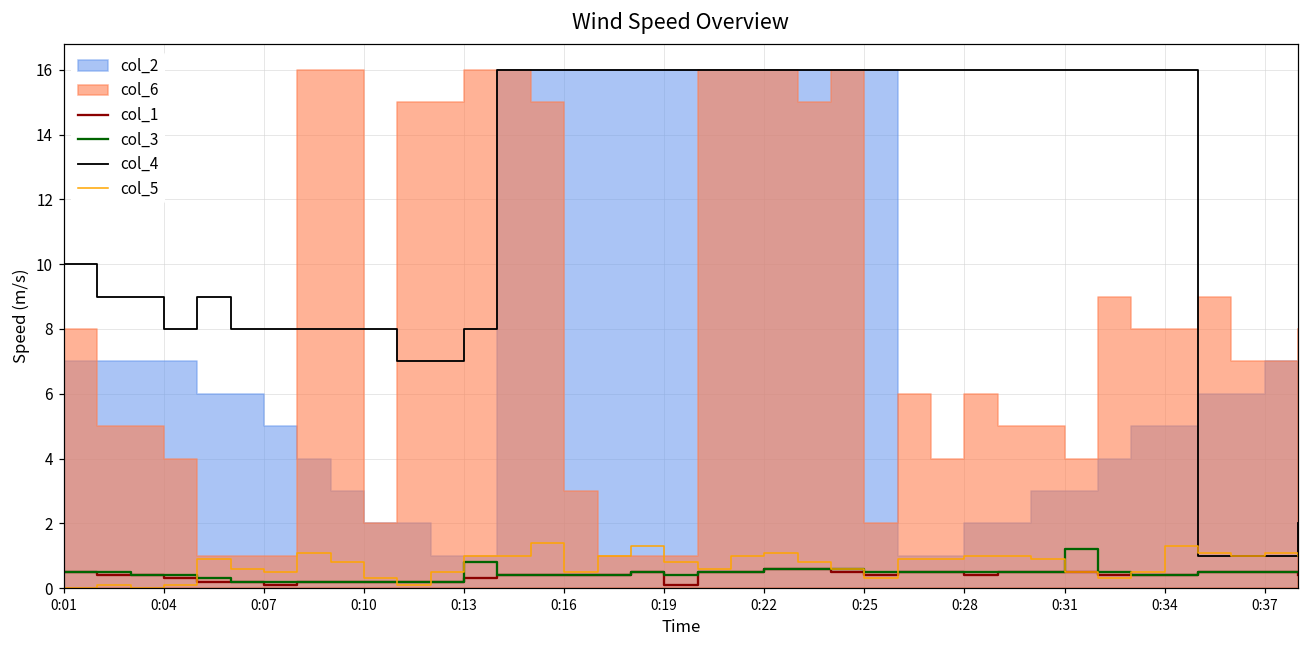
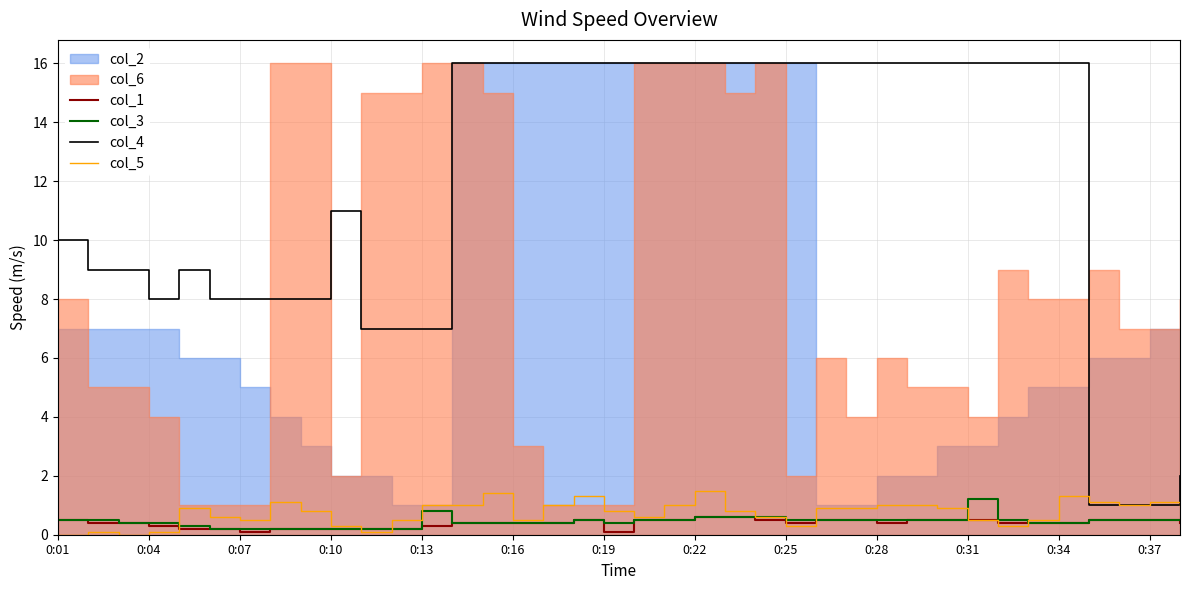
  {
    "col_1": {
      "0:04": 0.3,
      "0:07": 0.1,
      "0:13": 0.3,
      "0:19": 0.1,
      "0:25": 0.4,
      "0:28": 0.4
    },
    "col_3": {
      "0:04": 0.4,
      "0:07": 0.2,
      "0:13": 0.8,
      "0:19": 0.4,
      "0:25": 0.5,
      "0:28": 0.5,
      "0:31": 1.2
    },
    "col_4": {
      "0:01": 10,
      "0:04": 8,
      "0:07": 8,
-     "0:10": 8,
-     "0:13": 8,
+     "0:10": 11,
+     "0:13": 7,
      "0:28": 16,
      "0:31": 16,
      "0:34": 16,
      "0:37": 1
    },
    "col_5": {
      "0:01": 0.0,
      "0:04": 0.1,
      "0:07": 0.5,
      "0:10": 0.3,
      "0:16": 0.5,
      "0:19": 0.8,
-     "0:22": 1.1,
+     "0:22": 1.5,
      "0:25": 0.3,
      "0:34": 1.3,
      "0:37": 1.1
    }
  }
